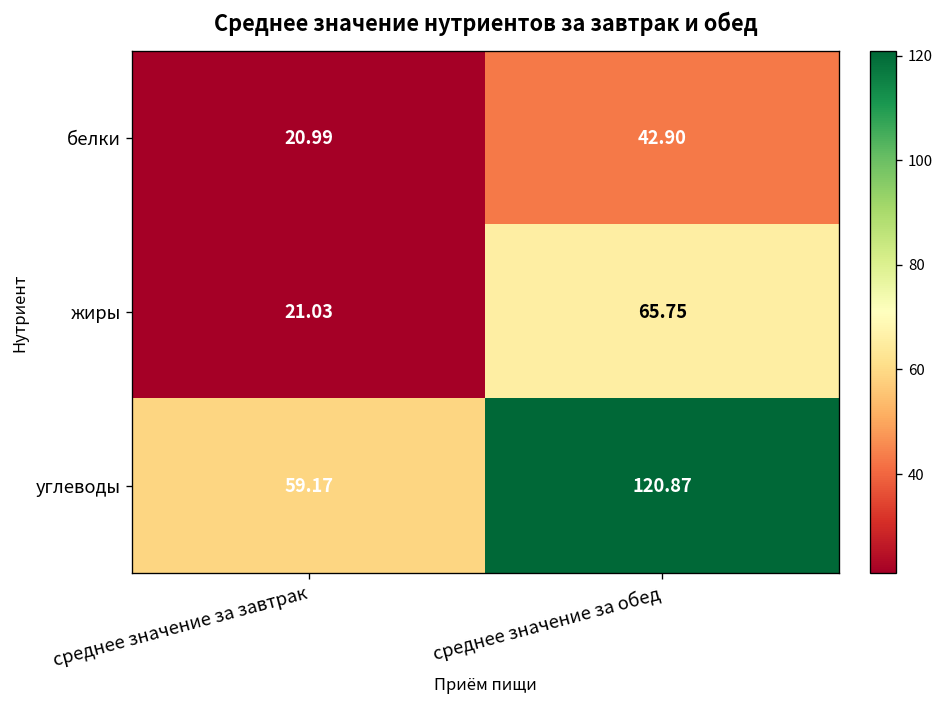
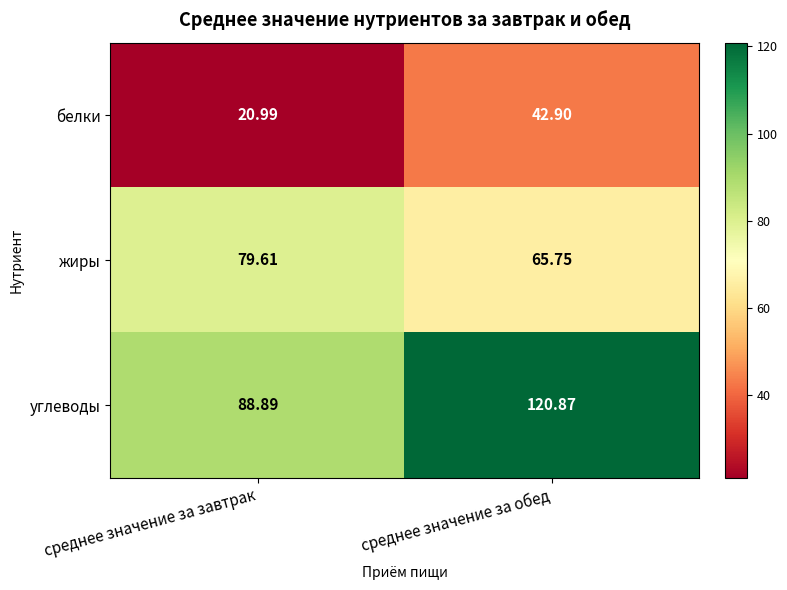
  {
    "белки": {
      "среднее значение за завтрак": 20.99,
      "среднее значение за обед": 42.90
    },
    "жиры": {
-     "среднее значение за завтрак": 21.03,
+     "среднее значение за завтрак": 79.61,
      "среднее значение за обед": 65.75
    },
    "углеводы": {
-     "среднее значение за завтрак": 59.17,
+     "среднее значение за завтрак": 88.89,
      "среднее значение за обед": 120.87
    }
  }
